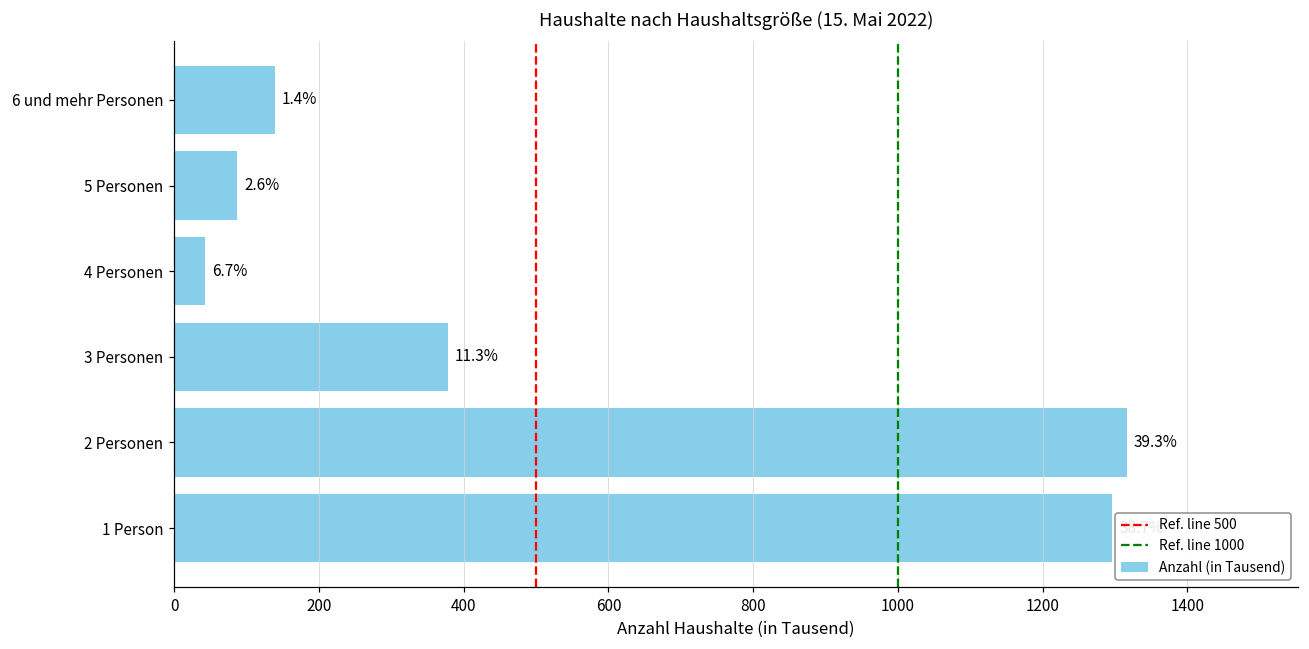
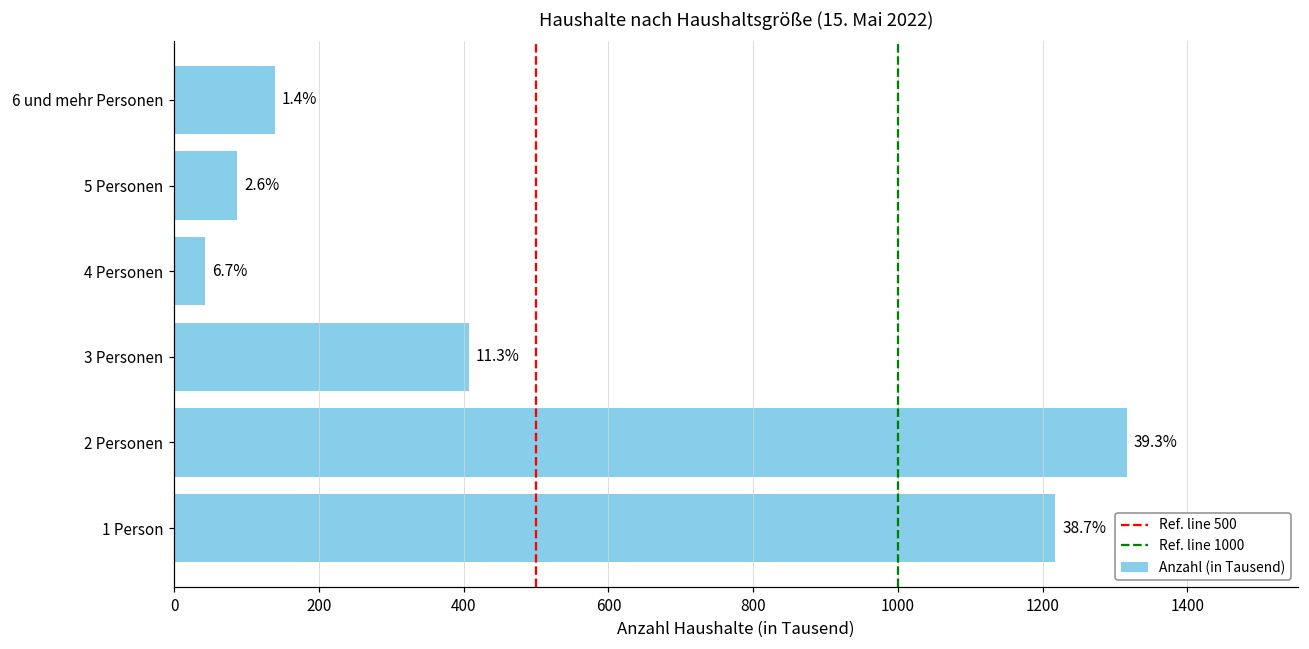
  {
-   "3 Personen": 380,
-   "1 Person": 1300
+   "3 Personen": 410,
+   "1 Person": 1220
  }
